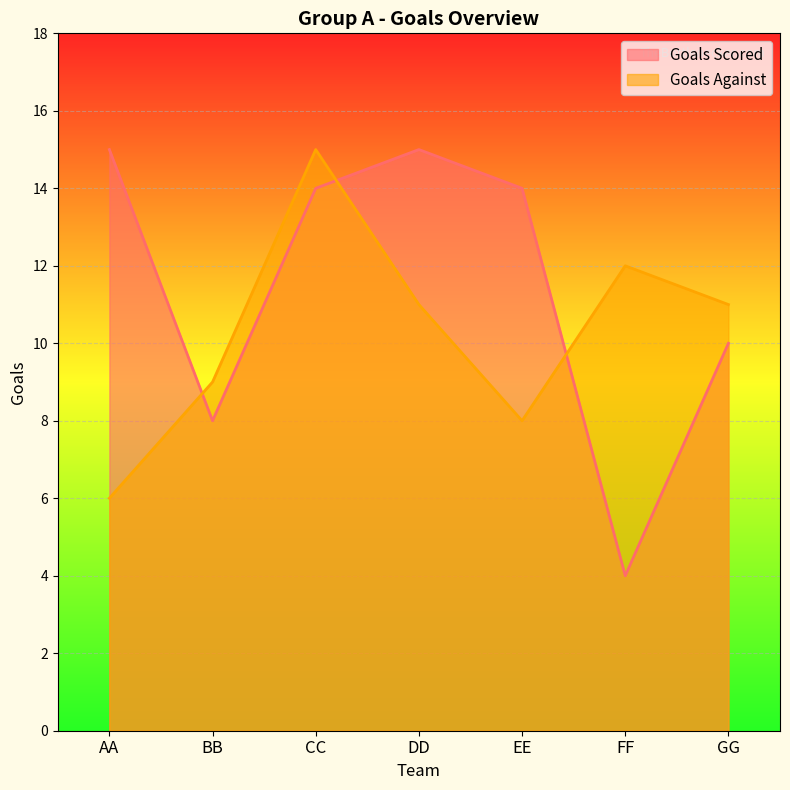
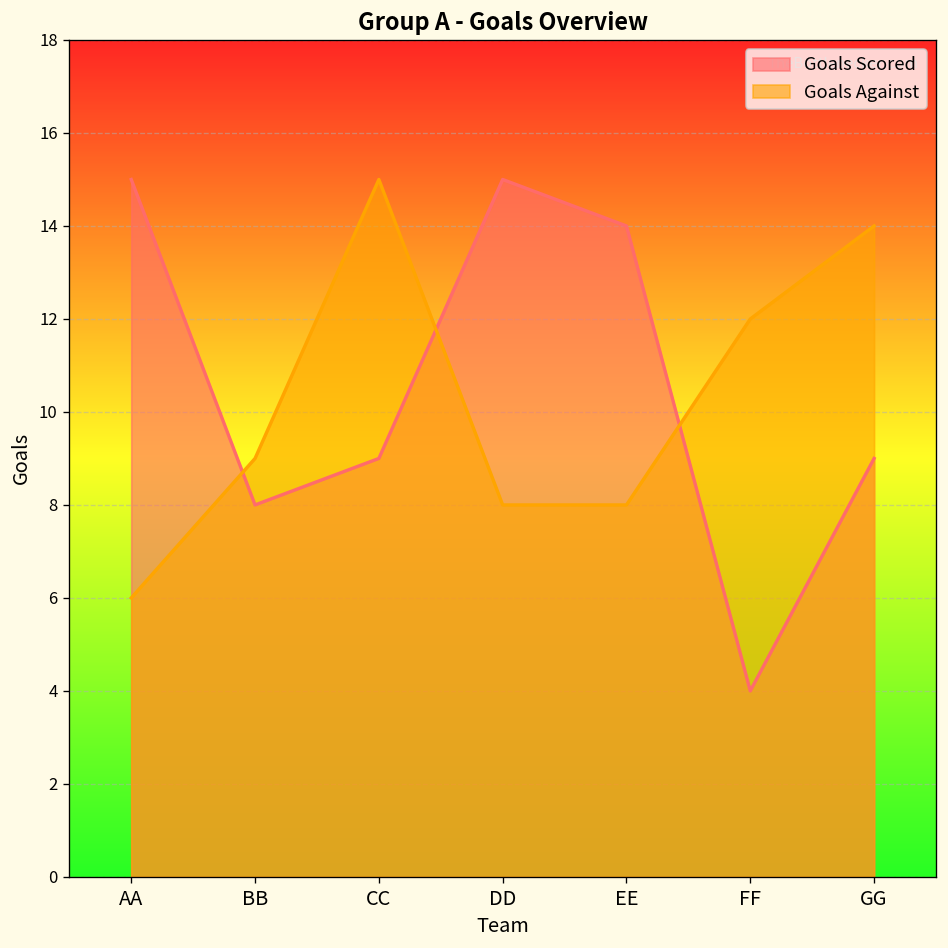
  {
    "Goals Scored": {
      "AA": 15,
      "BB": 8,
-     "CC": 14,
+     "CC": 9,
      "DD": 15,
      "EE": 14,
      "FF": 4,
-     "GG": 10
+     "GG": 9
    },
    "Goals Against": {
      "AA": 6,
      "BB": 9,
      "CC": 15,
-     "DD": 11,
+     "DD": 8,
      "EE": 8,
      "FF": 12,
-     "GG": 11
+     "GG": 14
    }
  }
